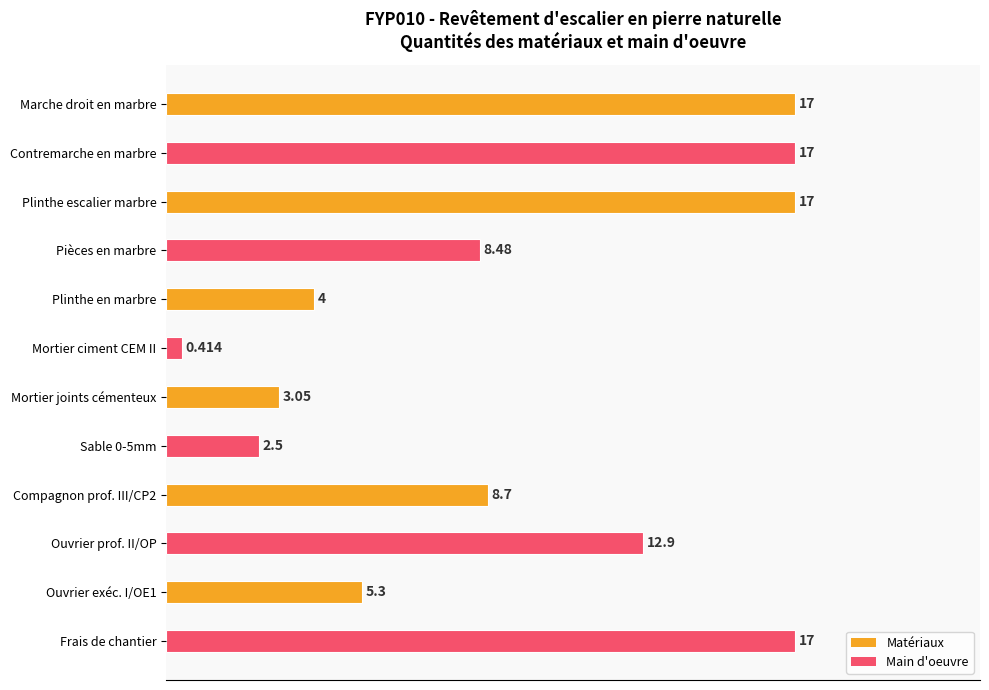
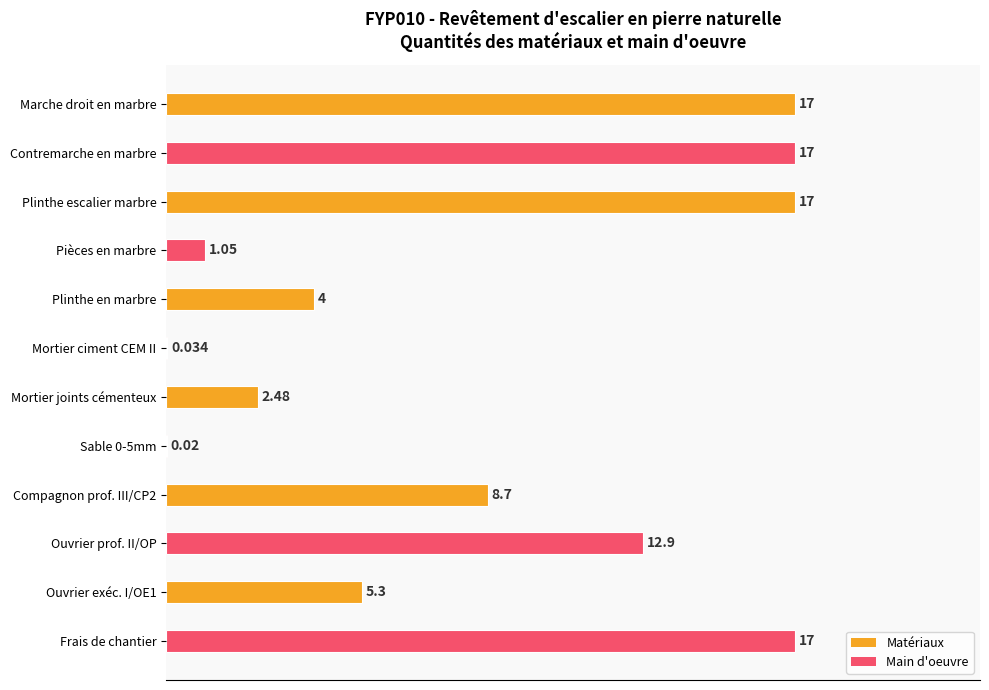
  {
    "Marche droit en marbre": 17,
    "Contremarche en marbre": 17,
    "Plinthe escalier marbre": 17,
-   "Pièces en marbre": 8.48,
+   "Pièces en marbre": 1.05,
    "Plinthe en marbre": 4,
-   "Mortier ciment CEM II": 0.414,
-   "Mortier joints cémenteux": 3.05,
-   "Sable 0-5mm": 2.5,
+   "Mortier ciment CEM II": 0.034,
+   "Mortier joints cémenteux": 2.48,
+   "Sable 0-5mm": 0.02,
    "Compagnon prof. III/CP2": 8.7,
    "Ouvrier prof. II/OP": 12.9,
    "Ouvrier exéc. I/OE1": 5.3,
    "Frais de chantier": 17
  }
